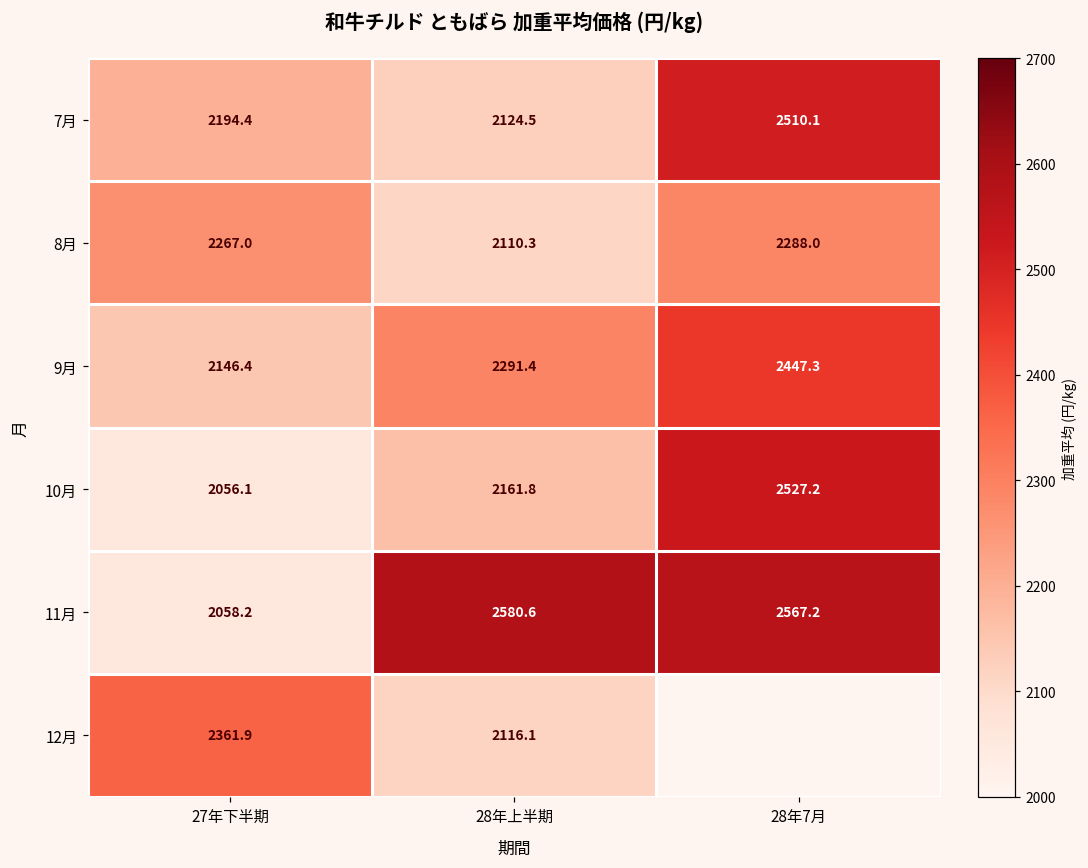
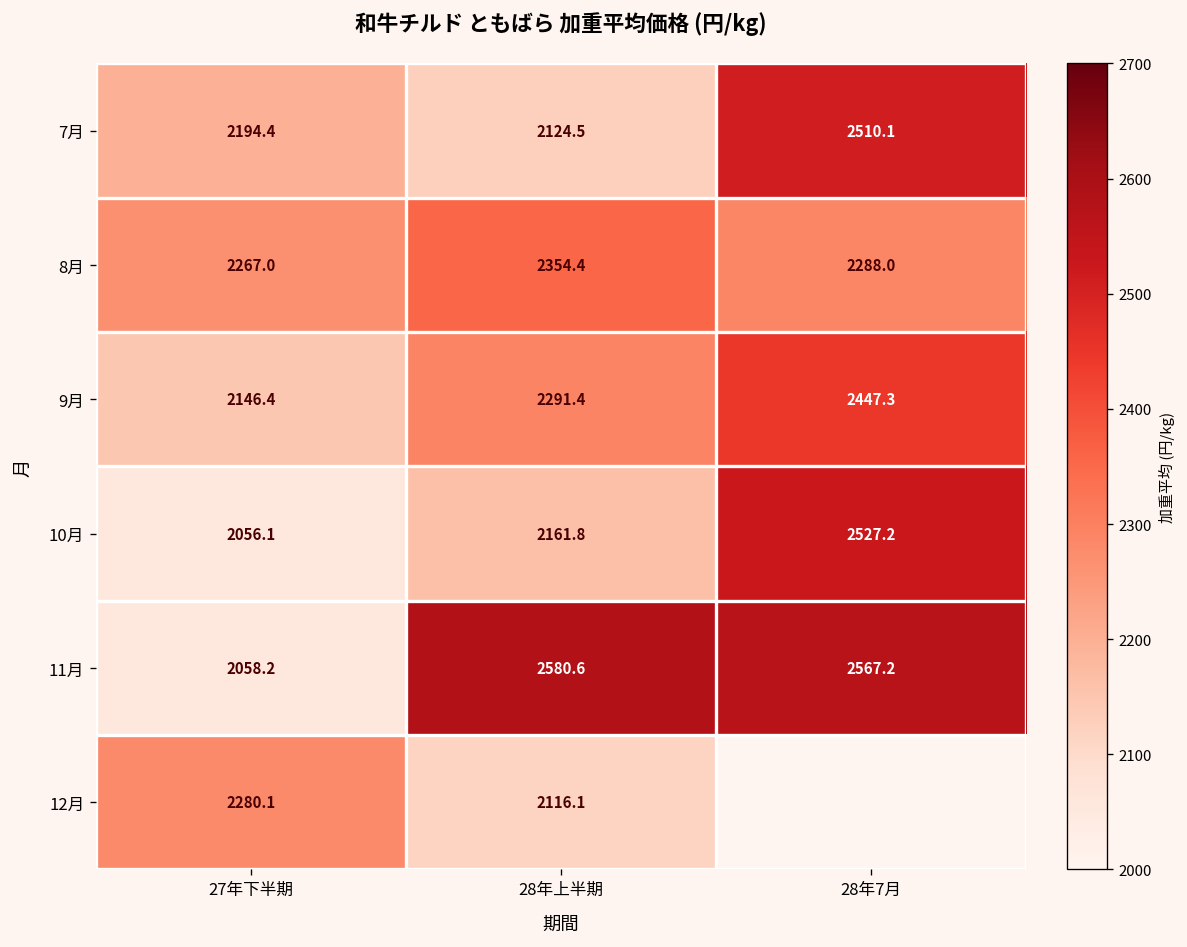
  {
    "7月": {
      "27年下半期": 2194.4,
      "28年上半期": 2124.5,
      "28年7月": 2510.1
    },
    "8月": {
      "27年下半期": 2267.0,
-     "28年上半期": 2110.3,
+     "28年上半期": 2354.4,
      "28年7月": 2288.0
    },
    "9月": {
      "27年下半期": 2146.4,
      "28年上半期": 2291.4,
      "28年7月": 2447.3
    },
    "10月": {
      "27年下半期": 2056.1,
      "28年上半期": 2161.8,
      "28年7月": 2527.2
    },
    "11月": {
      "27年下半期": 2058.2,
      "28年上半期": 2580.6,
      "28年7月": 2567.2
    },
    "12月": {
-     "27年下半期": 2361.9,
+     "27年下半期": 2280.1,
      "28年上半期": 2116.1
    }
  }
